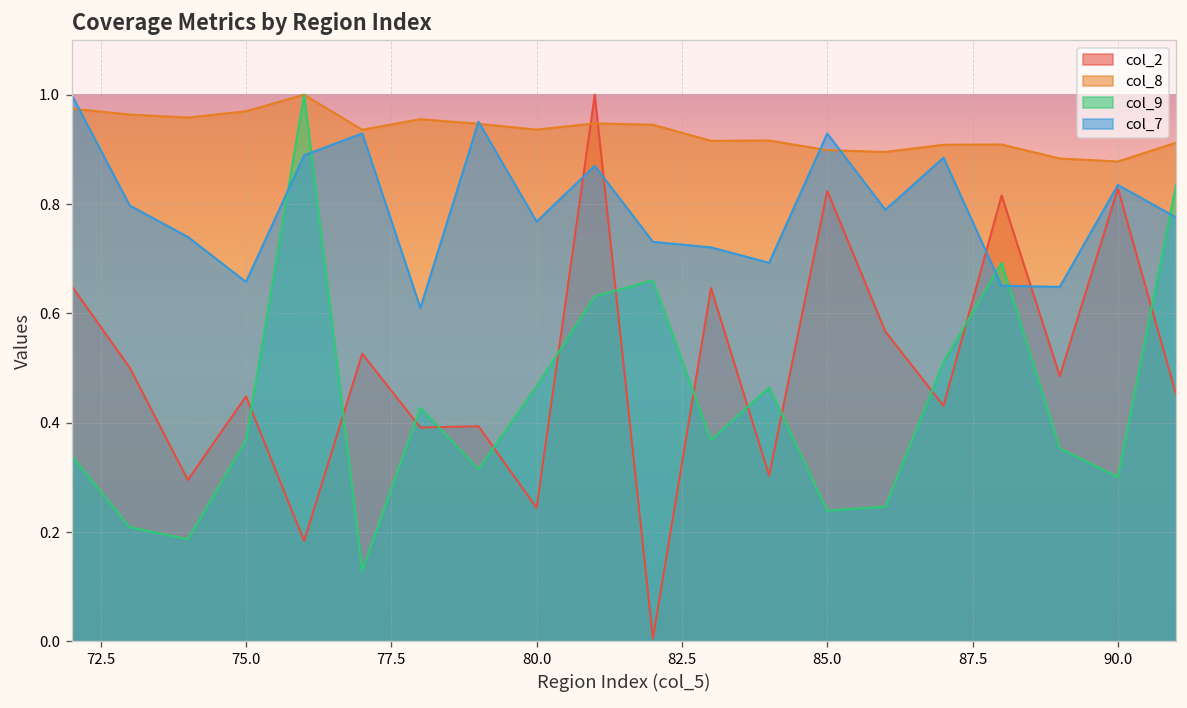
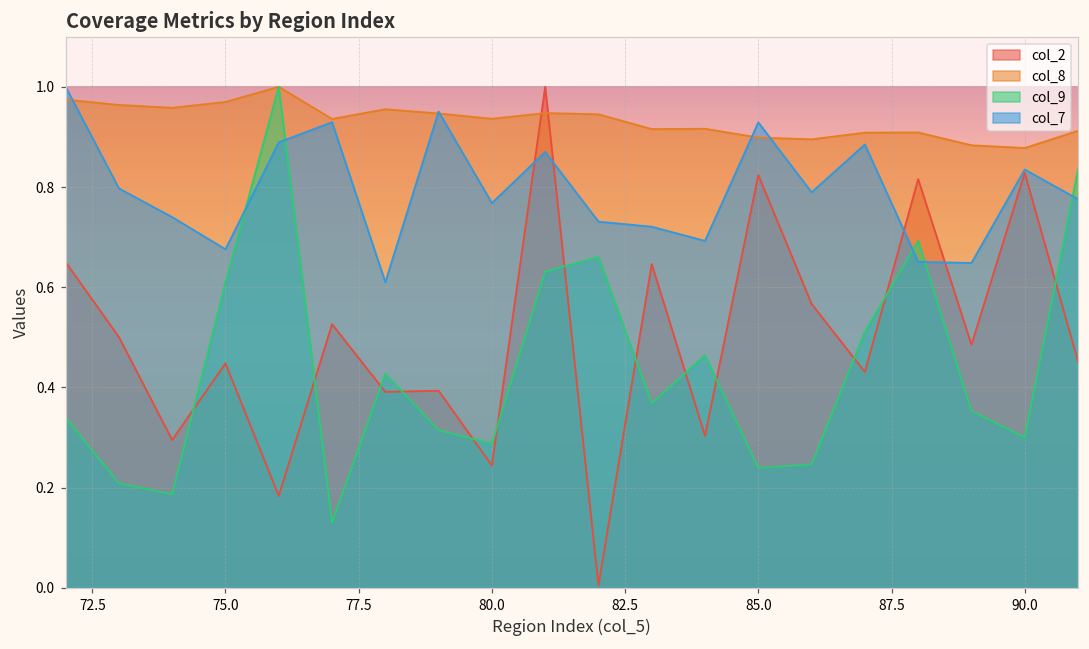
  {
    "col_9": {
-     "75.0": 0.37,
-     "80.0": 0.47,
+     "75.0": 0.61,
+     "80.0": 0.29,
      "85.0": 0.24,
      "90.0": 0.30
    },
    "col_7": {
-     "75.0": 0.66,
+     "75.0": 0.68,
      "80.0": 0.77,
      "85.0": 0.93,
      "90.0": 0.83
    }
  }
